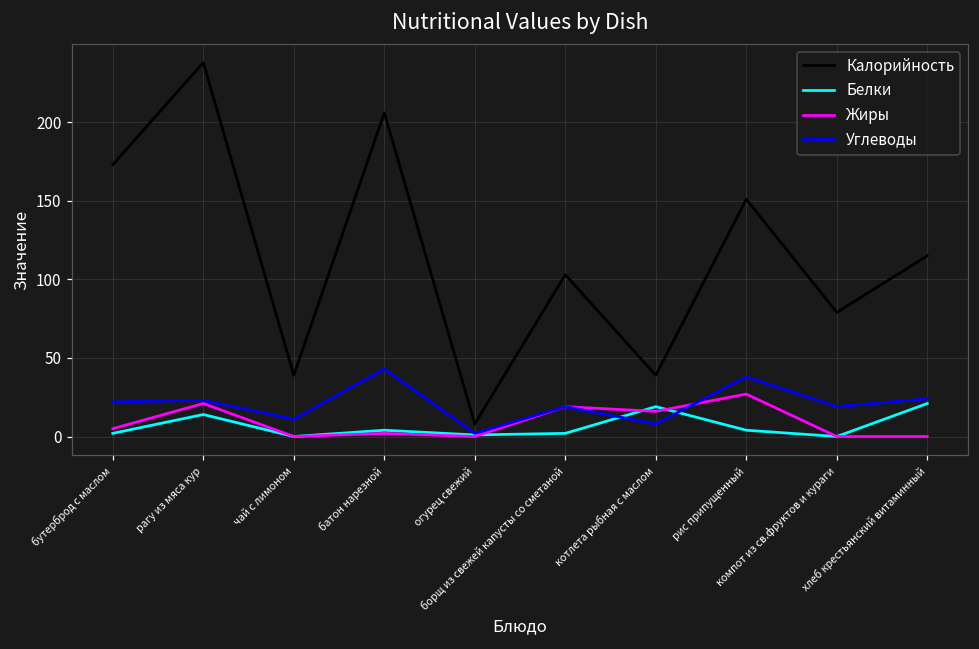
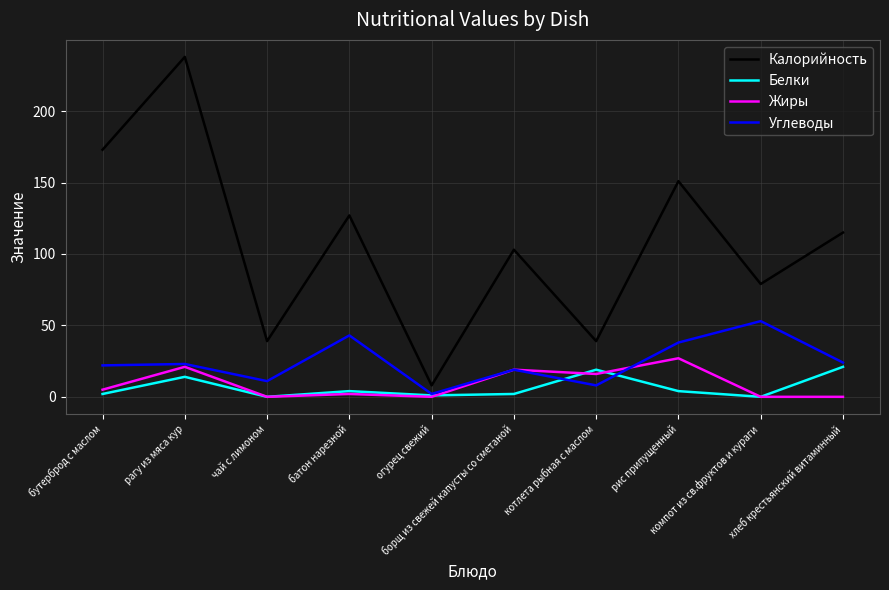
  {
    "Калорийность": {
      "бутерброд с маслом": 173,
      "рагу из мяса кур": 238,
      "чай с лимоном": 39,
-     "батон нарезной": 206,
+     "батон нарезной": 127,
      "огурец свежий": 8,
      "борщ из свежей капусты со сметаной": 103,
      "котлета рыбная с маслом": 39,
      "рис припущенный": 151,
      "компот из св.фруктов и кураги": 79,
      "хлеб крестьянский витаминный": 115
    },
    "Белки": {
      "бутерброд с маслом": 2,
      "рагу из мяса кур": 14,
      "батон нарезной": 4,
      "борщ из свежей капусты со сметаной": 2,
      "котлета рыбная с маслом": 19,
      "рис припущенный": 4,
      "хлеб крестьянский витаминный": 21
    },
    "Жиры": {
      "бутерброд с маслом": 5,
      "рагу из мяса кур": 21,
      "батон нарезной": 2,
      "котлета рыбная с маслом": 16,
      "рис припущенный": 27,
      "хлеб крестьянский витаминный": 0
    },
    "Углеводы": {
      "бутерброд с маслом": 22,
      "рагу из мяса кур": 23,
      "чай с лимоном": 11,
      "батон нарезной": 43,
      "котлета рыбная с маслом": 8,
      "рис припущенный": 38,
-     "компот из св.фруктов и кураги": 19,
+     "компот из св.фруктов и кураги": 53,
      "хлеб крестьянский витаминный": 24
    }
  }
